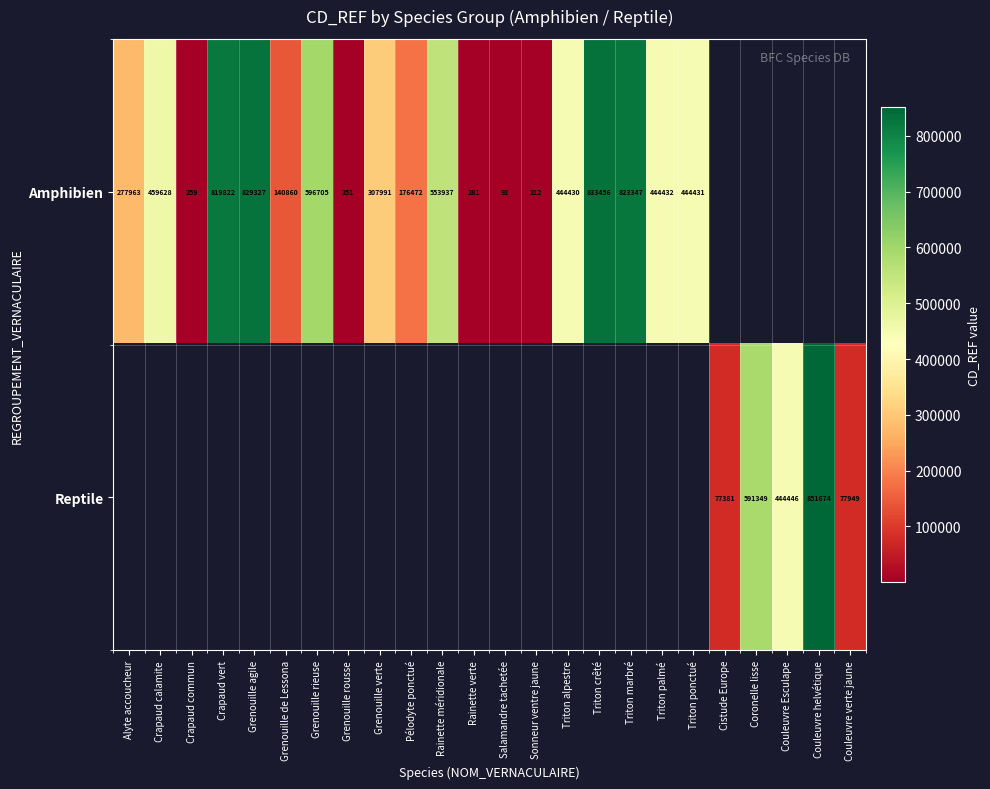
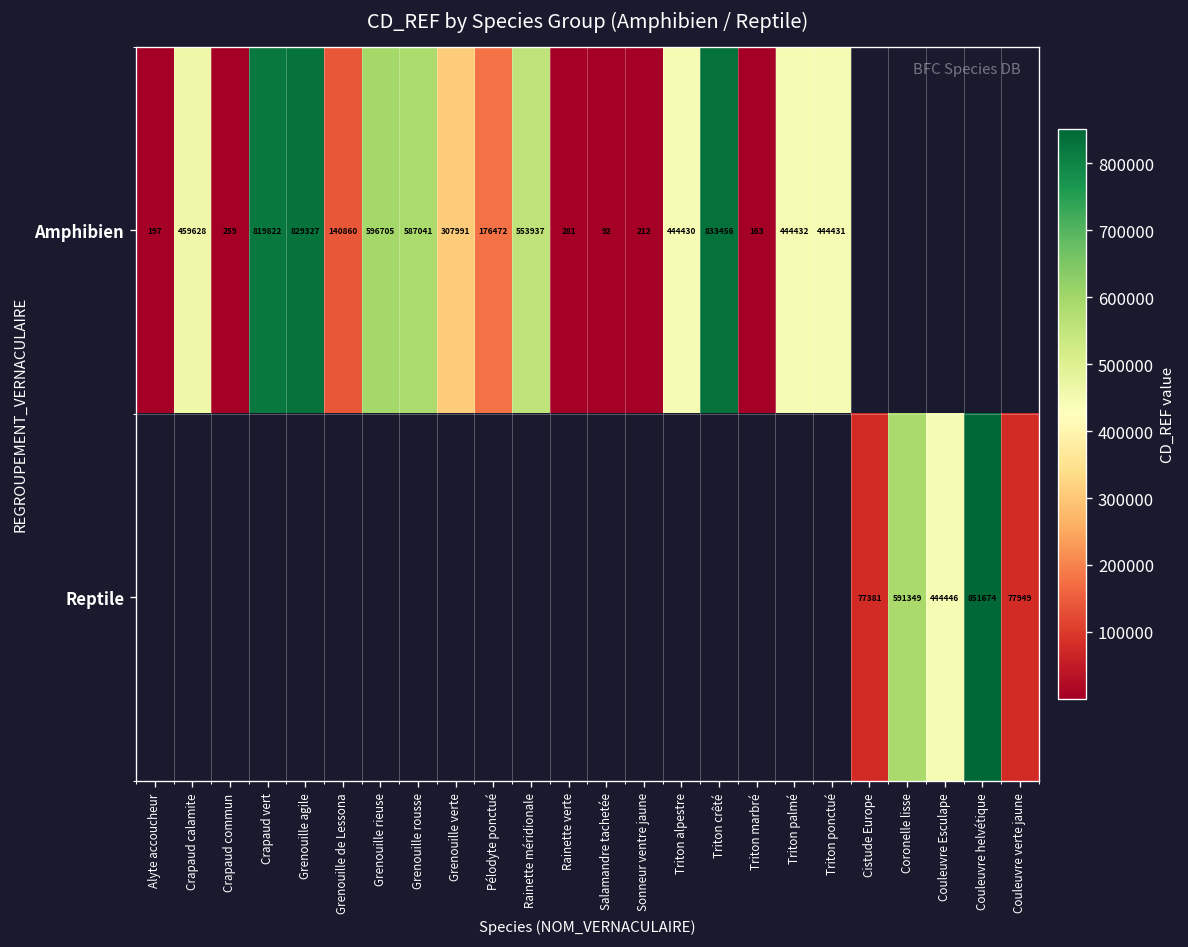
  {
    "Amphibien": {
-     "Alyte accoucheur": 277963,
+     "Alyte accoucheur": 197,
      "Crapaud calamite": 459628,
      "Crapaud commun": 259,
      "Crapaud vert": 819822,
      "Grenouille agile": 829327,
      "Grenouille de Lessona": 140860,
      "Grenouille rieuse": 596705,
-     "Grenouille rousse": 351,
+     "Grenouille rousse": 587041,
      "Grenouille verte": 307991,
      "Pélodyte ponctué": 176472,
      "Rainette méridionale": 553937,
      "Rainette verte": 281,
      "Salamandre tachetée": 92,
      "Sonneur ventre jaune": 212,
      "Triton alpestre": 444430,
      "Triton crêté": 833456,
-     "Triton marbré": 823347,
+     "Triton marbré": 163,
      "Triton palmé": 444432,
      "Triton ponctué": 444431
    },
    "Reptile": {
      "Cistude Europe": 77381,
      "Coronelle lisse": 591349,
      "Couleuvre Esculape": 444446,
      "Couleuvre helvétique": 851674,
      "Couleuvre verte jaune": 77949
    }
  }
